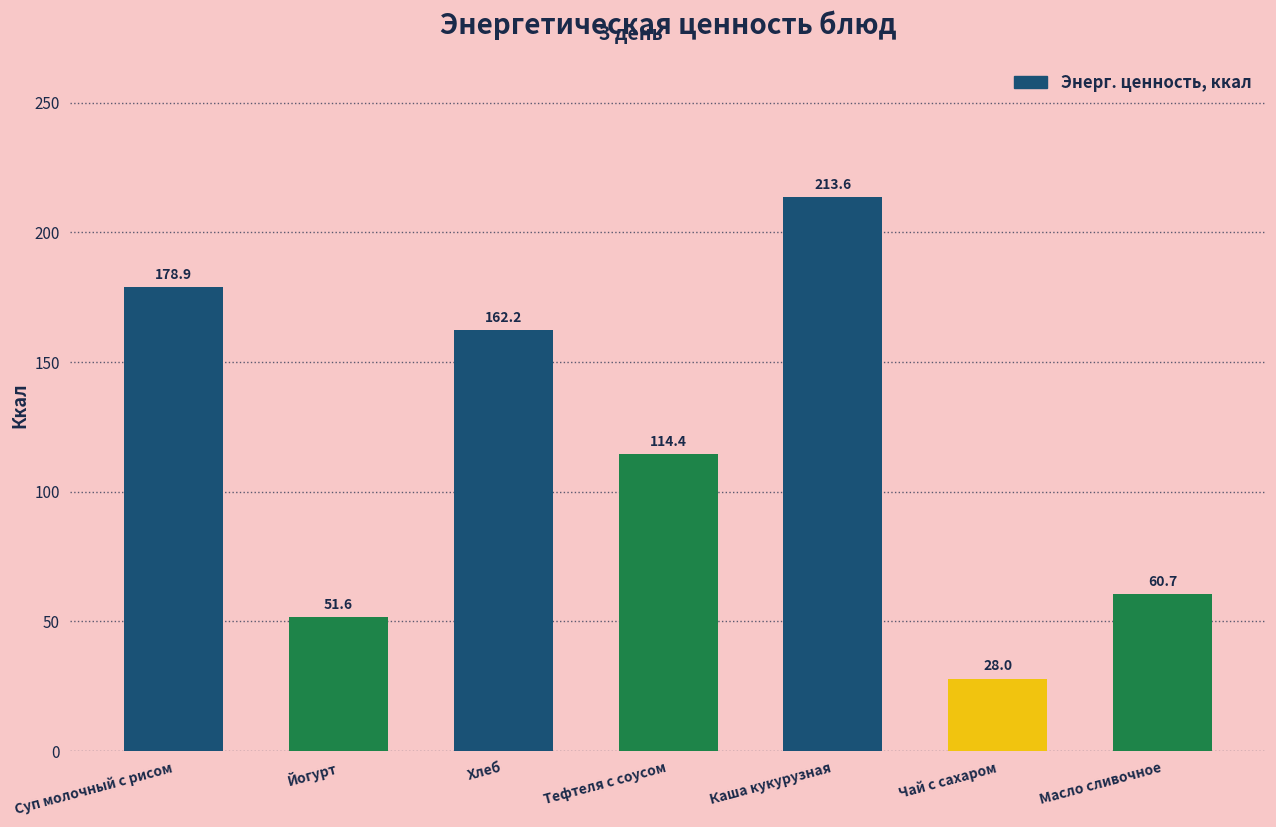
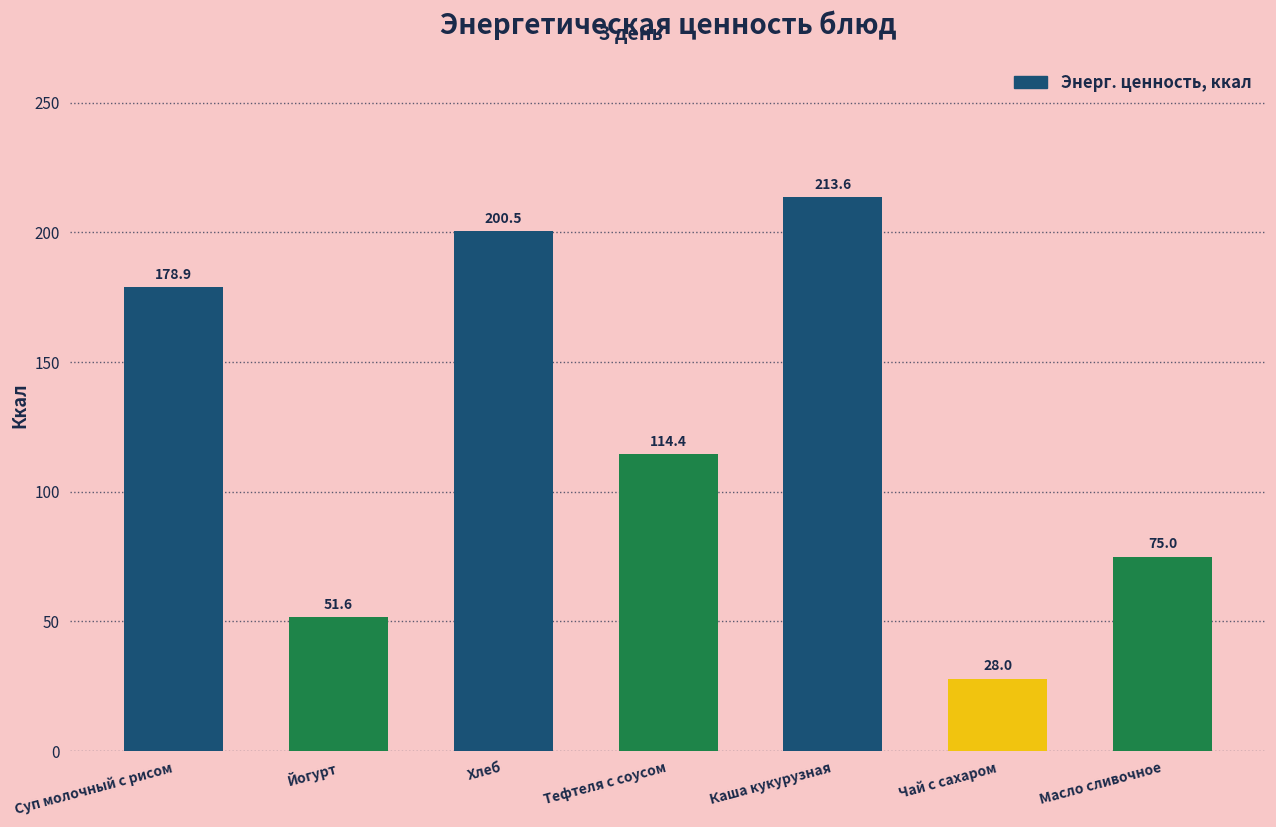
  {
    "Суп молочный с рисом": 178.9,
    "Йогурт": 51.6,
-   "Хлеб": 162.2,
+   "Хлеб": 200.5,
    "Тефтеля с соусом": 114.4,
    "Каша кукурузная": 213.6,
    "Чай с сахаром": 28.0,
-   "Масло сливочное": 60.7
+   "Масло сливочное": 75.0
  }
